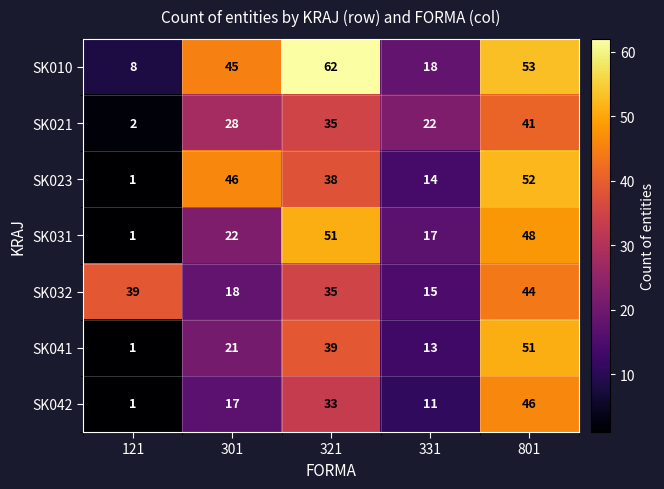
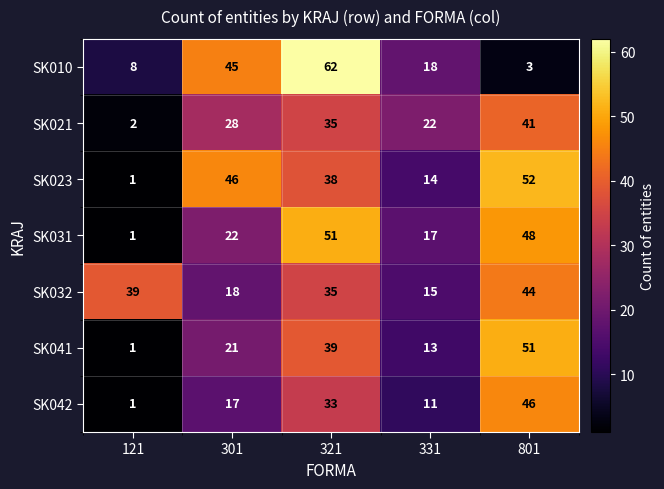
  {
    "SK010": {
      "121": 8,
      "301": 45,
      "321": 62,
      "331": 18,
-     "801": 53
+     "801": 3
    },
    "SK021": {
      "121": 2,
      "301": 28,
      "321": 35,
      "331": 22,
      "801": 41
    },
    "SK023": {
      "121": 1,
      "301": 46,
      "321": 38,
      "331": 14,
      "801": 52
    },
    "SK031": {
      "121": 1,
      "301": 22,
      "321": 51,
      "331": 17,
      "801": 48
    },
    "SK032": {
      "121": 39,
      "301": 18,
      "321": 35,
      "331": 15,
      "801": 44
    },
    "SK041": {
      "121": 1,
      "301": 21,
      "321": 39,
      "331": 13,
      "801": 51
    },
    "SK042": {
      "121": 1,
      "301": 17,
      "321": 33,
      "331": 11,
      "801": 46
    }
  }
